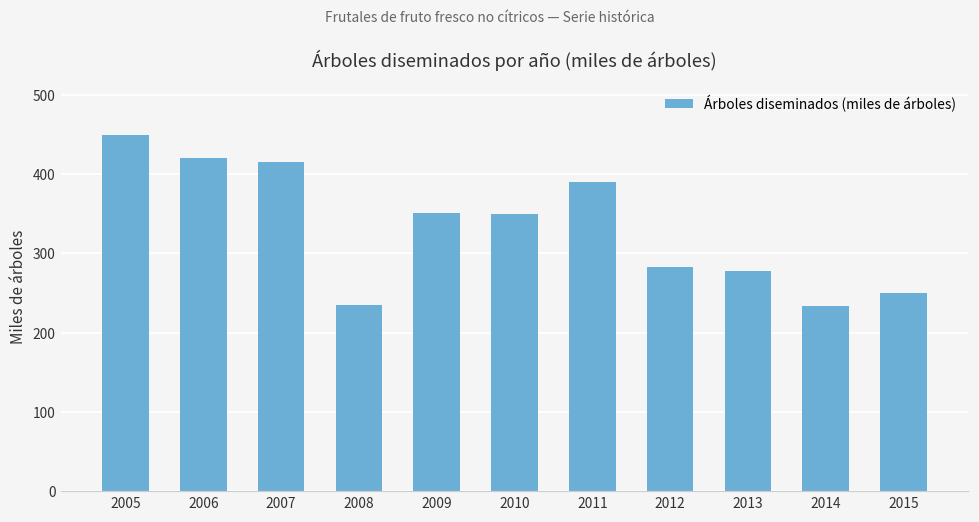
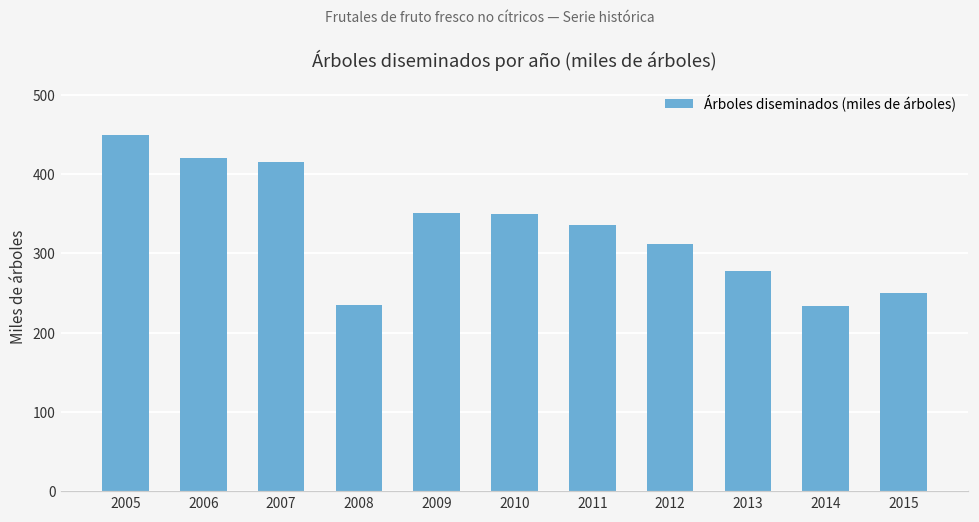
  {
    "2005": 450,
    "2006": 420,
    "2007": 420,
    "2008": 240,
    "2009": 350,
    "2010": 350,
-   "2011": 390,
-   "2012": 280,
+   "2011": 340,
+   "2012": 310,
    "2013": 280,
    "2014": 230,
    "2015": 250
  }
